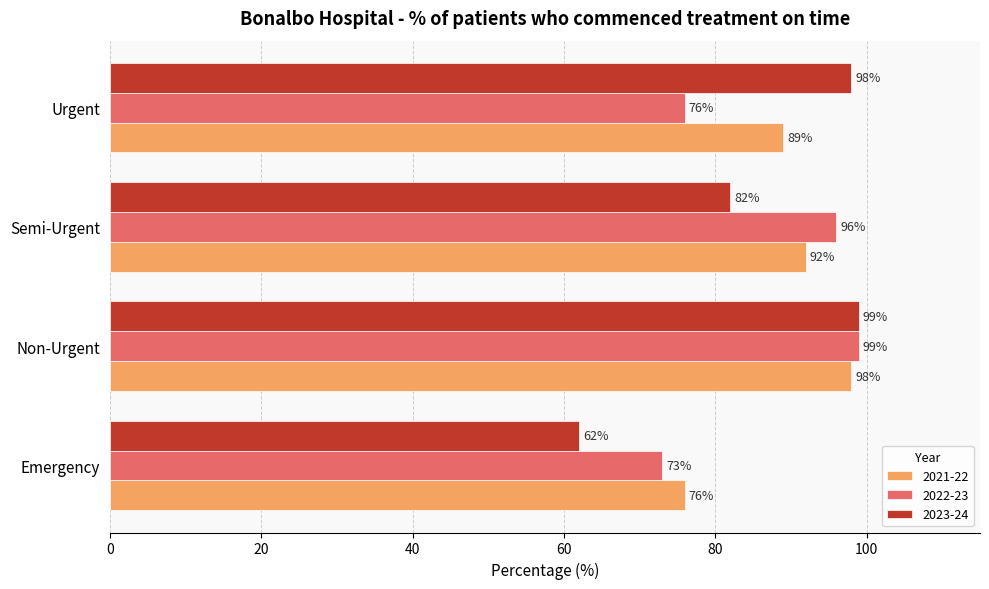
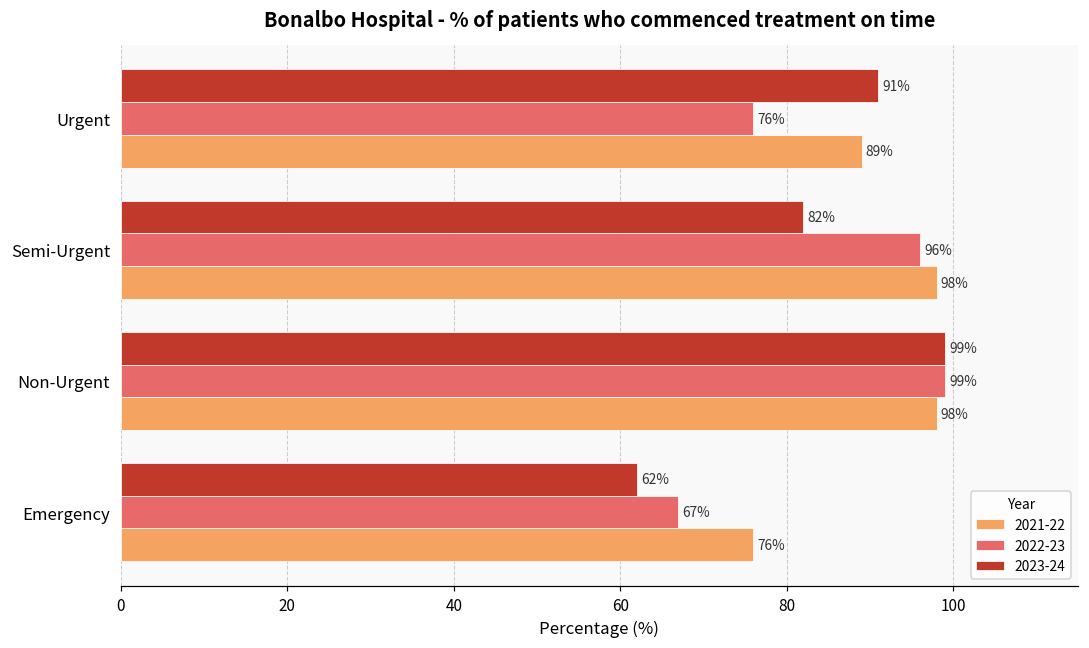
  {
    "2021-22": {
      "Urgent": "89%",
-     "Semi-Urgent": "92%",
+     "Semi-Urgent": "98%",
      "Non-Urgent": "98%",
      "Emergency": "76%"
    },
    "2022-23": {
      "Urgent": "76%",
      "Semi-Urgent": "96%",
      "Non-Urgent": "99%",
-     "Emergency": "73%"
+     "Emergency": "67%"
    },
    "2023-24": {
-     "Urgent": "98%",
+     "Urgent": "91%",
      "Semi-Urgent": "82%",
      "Non-Urgent": "99%",
      "Emergency": "62%"
    }
  }
